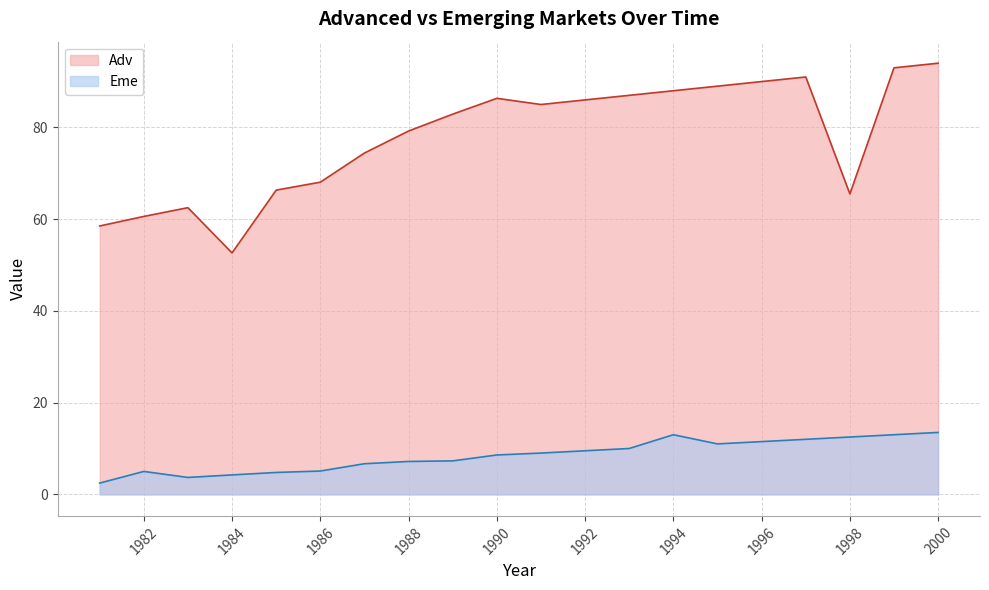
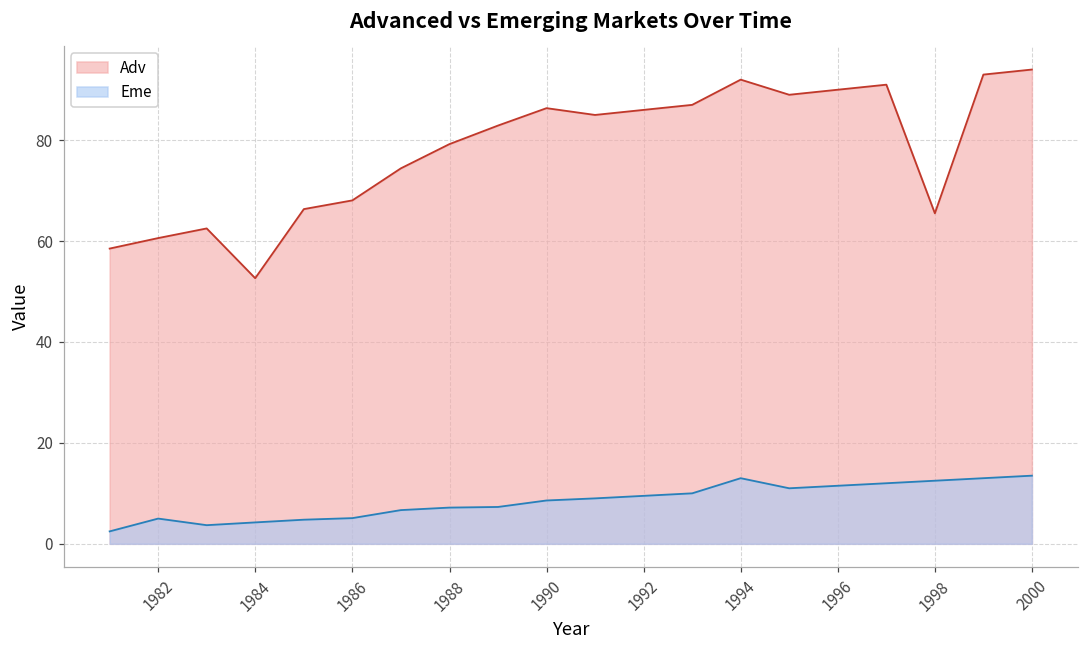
  {
    "Adv": {
      "1982": 61,
      "1984": 53,
      "1986": 68,
      "1988": 79,
      "1990": 86,
      "1992": 86,
-     "1994": 88,
+     "1994": 92,
      "1996": 90,
      "1998": 66,
      "2000": 94
    },
    "Eme": {
      "1982": 5,
      "1984": 4,
      "1986": 5,
      "1988": 7,
      "1990": 9,
      "1992": 10,
      "1994": 13,
      "1996": 12,
      "1998": 13,
      "2000": 14
    }
  }
